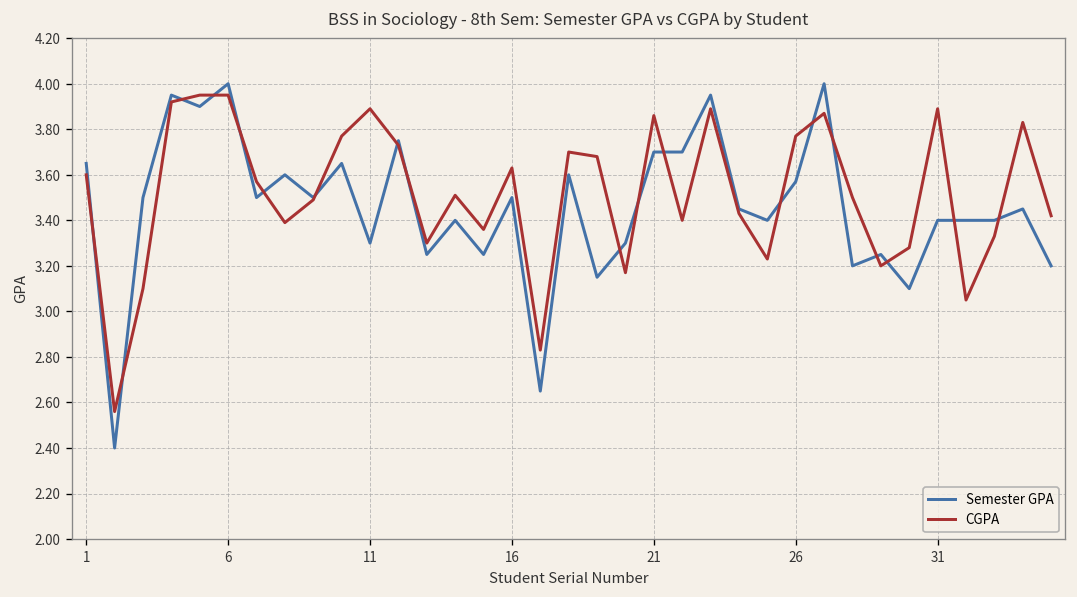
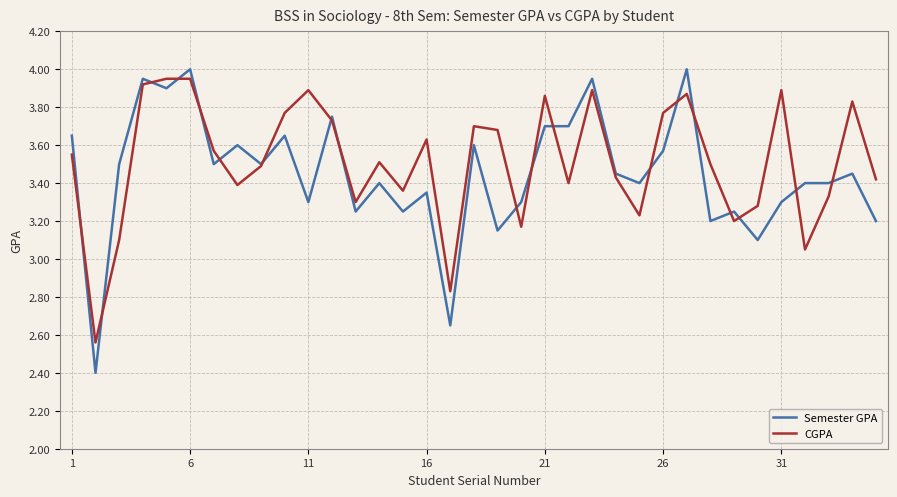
  {
    "Semester GPA": {
      "1": 3.65,
      "6": 4.00,
      "11": 3.30,
-     "16": 3.50,
+     "16": 3.35,
      "21": 3.70,
      "26": 3.57,
-     "31": 3.4
+     "31": 3.3
    },
    "CGPA": {
-     "1": 3.60,
+     "1": 3.55,
      "6": 3.95,
      "11": 3.89,
      "16": 3.63,
      "21": 3.86,
      "26": 3.77,
      "31": 3.89
    }
  }
